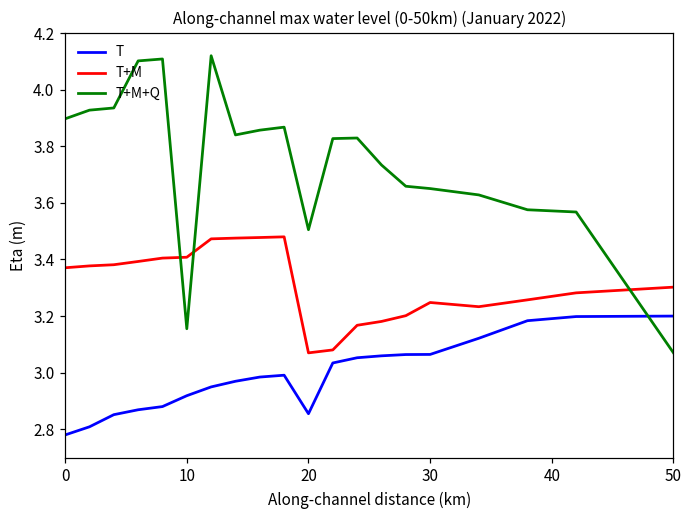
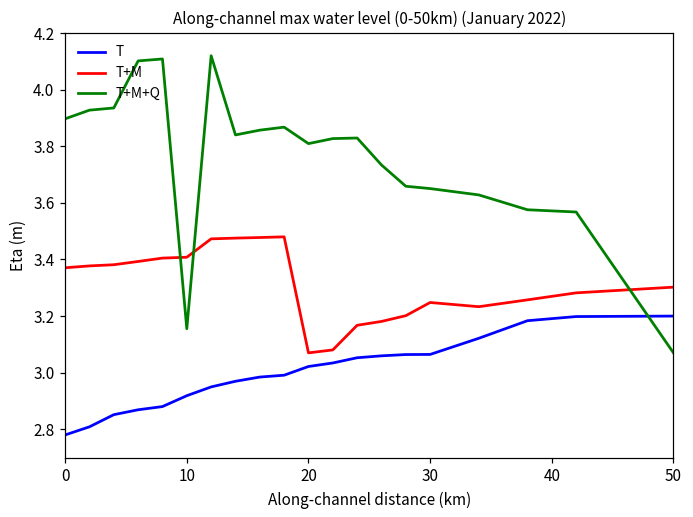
  {
    "T": {
      "0": 2.78,
      "10": 2.92,
-     "20": 2.85,
+     "20": 3.02,
      "30": 3.06,
      "50": 3.20
    },
    "T+M": {
      "0": 3.37,
      "10": 3.41,
      "20": 3.07,
      "30": 3.25,
      "50": 3.30
    },
    "T+M+Q": {
      "0": 3.90,
      "10": 3.16,
-     "20": 3.51,
+     "20": 3.81,
      "30": 3.65,
      "50": 3.07
    }
  }
